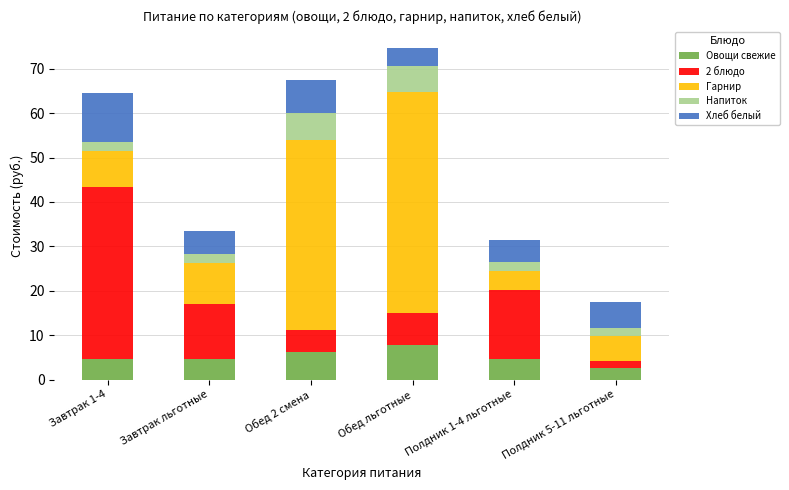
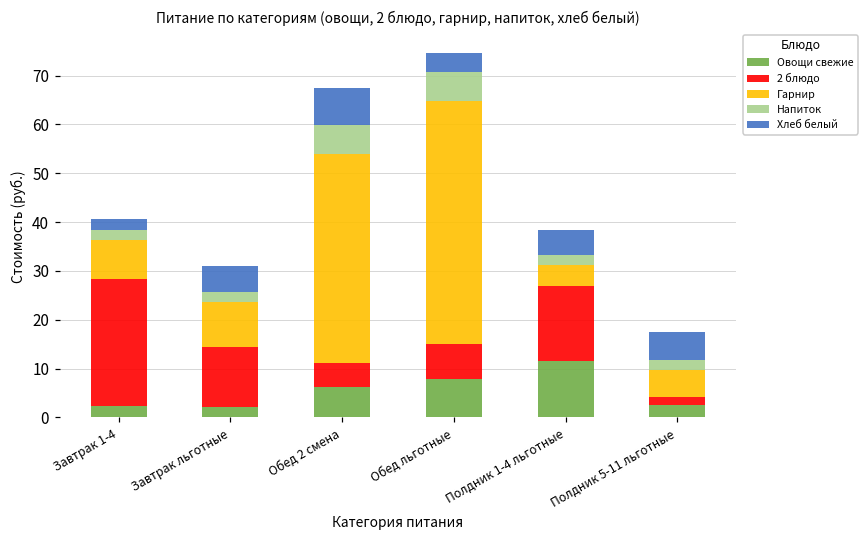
  {
    "Овощи свежие": {
-     "Завтрак 1-4": 5,
-     "Завтрак льготные": 5,
+     "Завтрак 1-4": 2,
+     "Завтрак льготные": 2,
      "Обед 2 смена": 6,
      "Обед льготные": 8,
-     "Полдник 1-4 льготные": 5,
+     "Полдник 1-4 льготные": 12,
      "Полдник 5-11 льготные": 3
    },
    "2 блюдо": {
-     "Завтрак 1-4": 39,
+     "Завтрак 1-4": 26,
      "Завтрак льготные": 12,
      "Обед 2 смена": 5,
      "Обед льготные": 7,
      "Полдник 1-4 льготные": 15,
      "Полдник 5-11 льготные": 2
    },
    "Гарнир": {
      "Завтрак 1-4": 8,
      "Завтрак льготные": 9,
      "Обед 2 смена": 43,
      "Обед льготные": 50,
      "Полдник 1-4 льготные": 4,
      "Полдник 5-11 льготные": 5
    },
    "Напиток": {
      "Завтрак 1-4": 2,
      "Завтрак льготные": 2,
      "Обед 2 смена": 6,
      "Обед льготные": 6,
      "Полдник 1-4 льготные": 2,
      "Полдник 5-11 льготные": 2
    },
    "Хлеб белый": {
-     "Завтрак 1-4": 11,
+     "Завтрак 1-4": 2,
      "Завтрак льготные": 5,
      "Обед 2 смена": 7,
      "Обед льготные": 4,
      "Полдник 1-4 льготные": 5,
      "Полдник 5-11 льготные": 6
    }
  }
